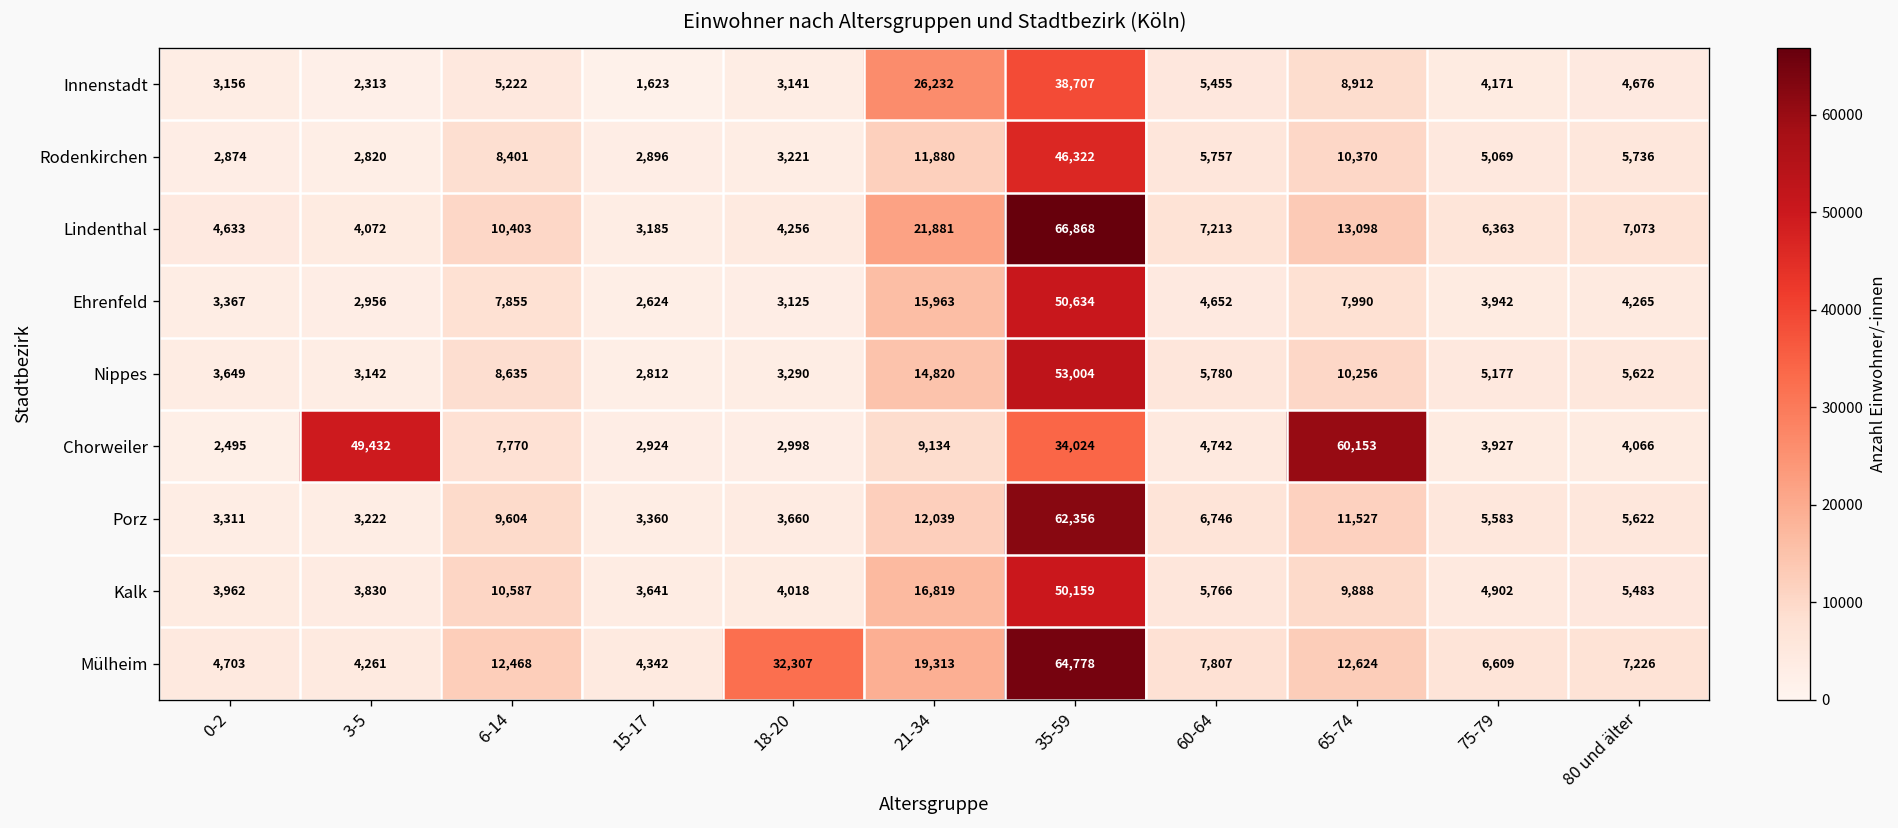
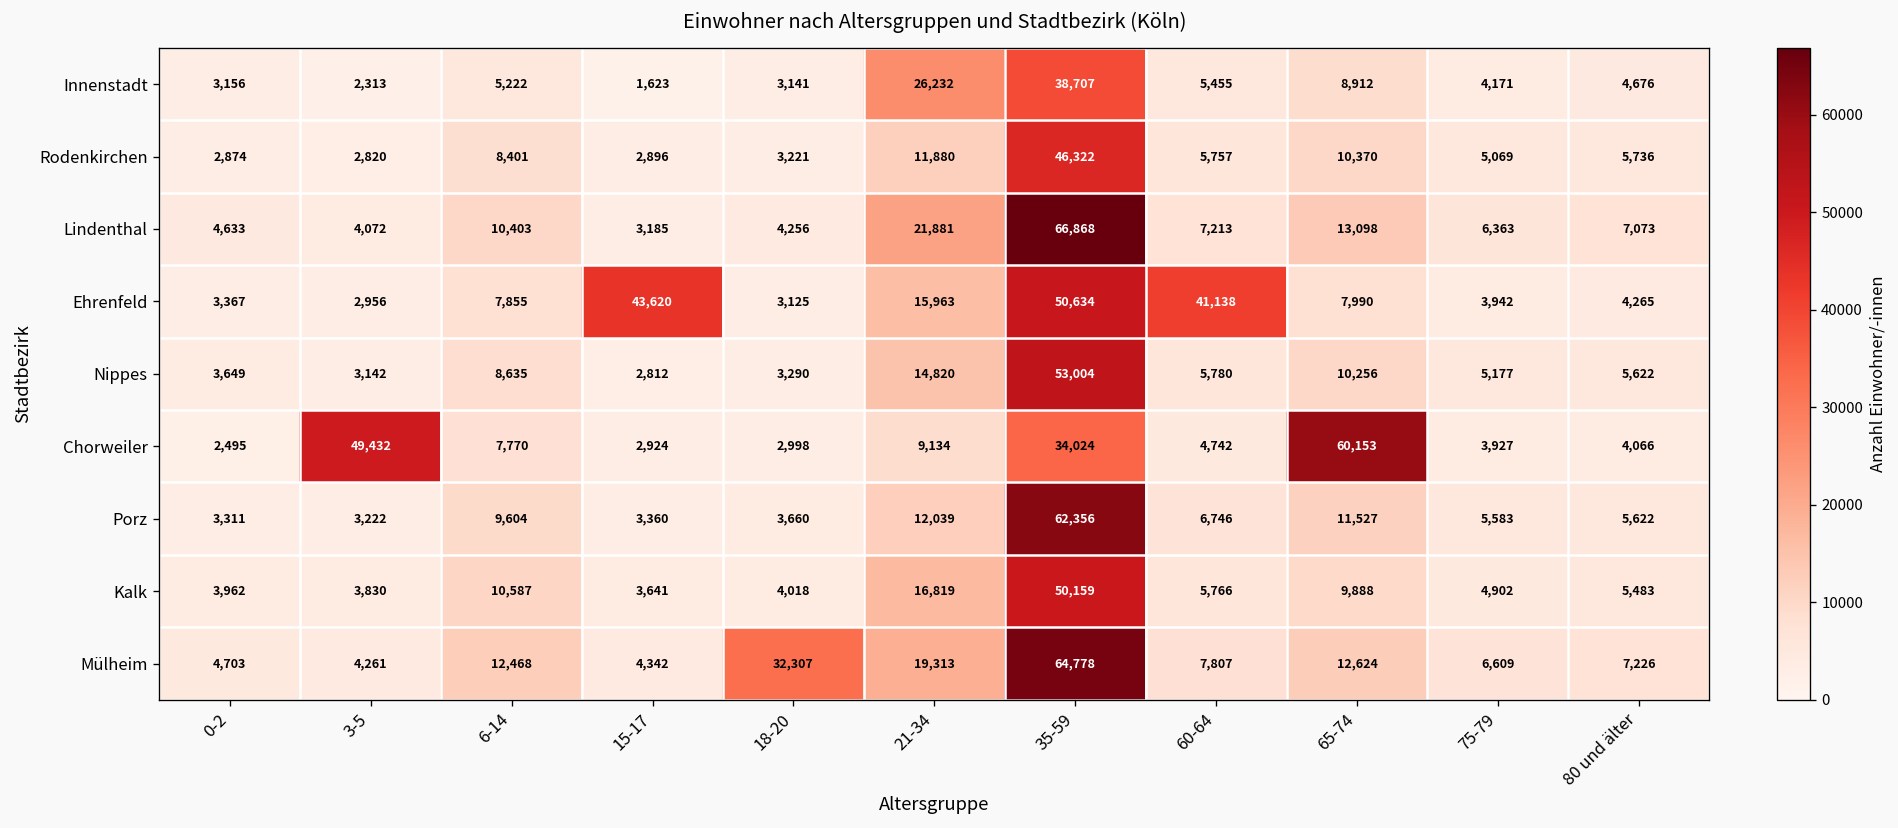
  {
    "Innenstadt": {
      "0-2": "3,156",
      "3-5": "2,313",
      "6-14": "5,222",
      "15-17": "1,623",
      "18-20": "3,141",
      "21-34": "26,232",
      "35-59": "38,707",
      "60-64": "5,455",
      "65-74": "8,912",
      "75-79": "4,171",
      "80 und älter": "4,676"
    },
    "Rodenkirchen": {
      "0-2": "2,874",
      "3-5": "2,820",
      "6-14": "8,401",
      "15-17": "2,896",
      "18-20": "3,221",
      "21-34": "11,880",
      "35-59": "46,322",
      "60-64": "5,757",
      "65-74": "10,370",
      "75-79": "5,069",
      "80 und älter": "5,736"
    },
    "Lindenthal": {
      "0-2": "4,633",
      "3-5": "4,072",
      "6-14": "10,403",
      "15-17": "3,185",
      "18-20": "4,256",
      "21-34": "21,881",
      "35-59": "66,868",
      "60-64": "7,213",
      "65-74": "13,098",
      "75-79": "6,363",
      "80 und älter": "7,073"
    },
    "Ehrenfeld": {
      "0-2": "3,367",
      "3-5": "2,956",
      "6-14": "7,855",
-     "15-17": "2,624",
+     "15-17": "43,620",
      "18-20": "3,125",
      "21-34": "15,963",
      "35-59": "50,634",
-     "60-64": "4,652",
+     "60-64": "41,138",
      "65-74": "7,990",
      "75-79": "3,942",
      "80 und älter": "4,265"
    },
    "Nippes": {
      "0-2": "3,649",
      "3-5": "3,142",
      "6-14": "8,635",
      "15-17": "2,812",
      "18-20": "3,290",
      "21-34": "14,820",
      "35-59": "53,004",
      "60-64": "5,780",
      "65-74": "10,256",
      "75-79": "5,177",
      "80 und älter": "5,622"
    },
    "Chorweiler": {
      "0-2": "2,495",
      "3-5": "49,432",
      "6-14": "7,770",
      "15-17": "2,924",
      "18-20": "2,998",
      "21-34": "9,134",
      "35-59": "34,024",
      "60-64": "4,742",
      "65-74": "60,153",
      "75-79": "3,927",
      "80 und älter": "4,066"
    },
    "Porz": {
      "0-2": "3,311",
      "3-5": "3,222",
      "6-14": "9,604",
      "15-17": "3,360",
      "18-20": "3,660",
      "21-34": "12,039",
      "35-59": "62,356",
      "60-64": "6,746",
      "65-74": "11,527",
      "75-79": "5,583",
      "80 und älter": "5,622"
    },
    "Kalk": {
      "0-2": "3,962",
      "3-5": "3,830",
      "6-14": "10,587",
      "15-17": "3,641",
      "18-20": "4,018",
      "21-34": "16,819",
      "35-59": "50,159",
      "60-64": "5,766",
      "65-74": "9,888",
      "75-79": "4,902",
      "80 und älter": "5,483"
    },
    "Mülheim": {
      "0-2": "4,703",
      "3-5": "4,261",
      "6-14": "12,468",
      "15-17": "4,342",
      "18-20": "32,307",
      "21-34": "19,313",
      "35-59": "64,778",
      "60-64": "7,807",
      "65-74": "12,624",
      "75-79": "6,609",
      "80 und älter": "7,226"
    }
  }
